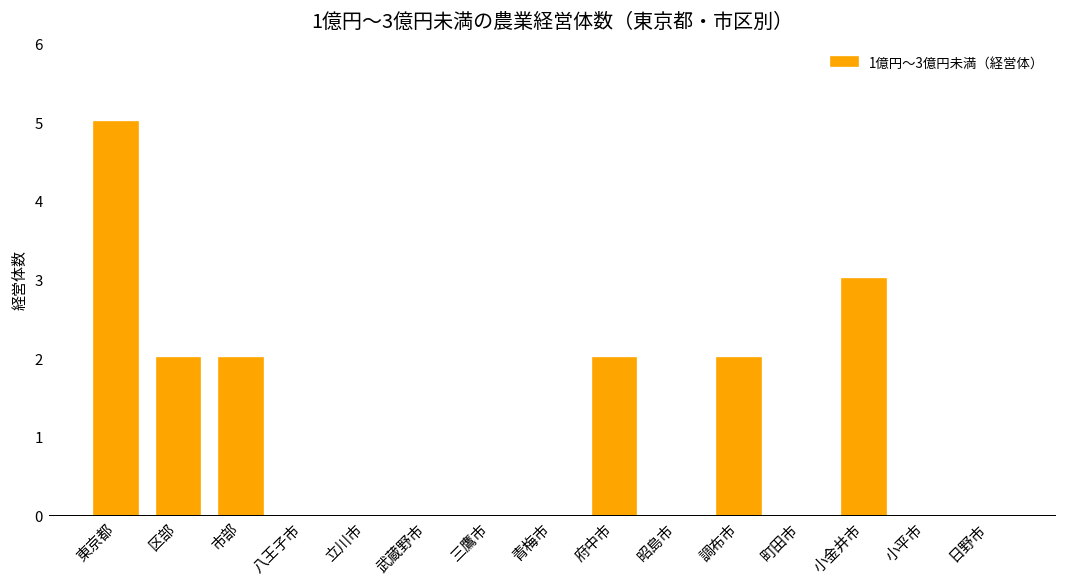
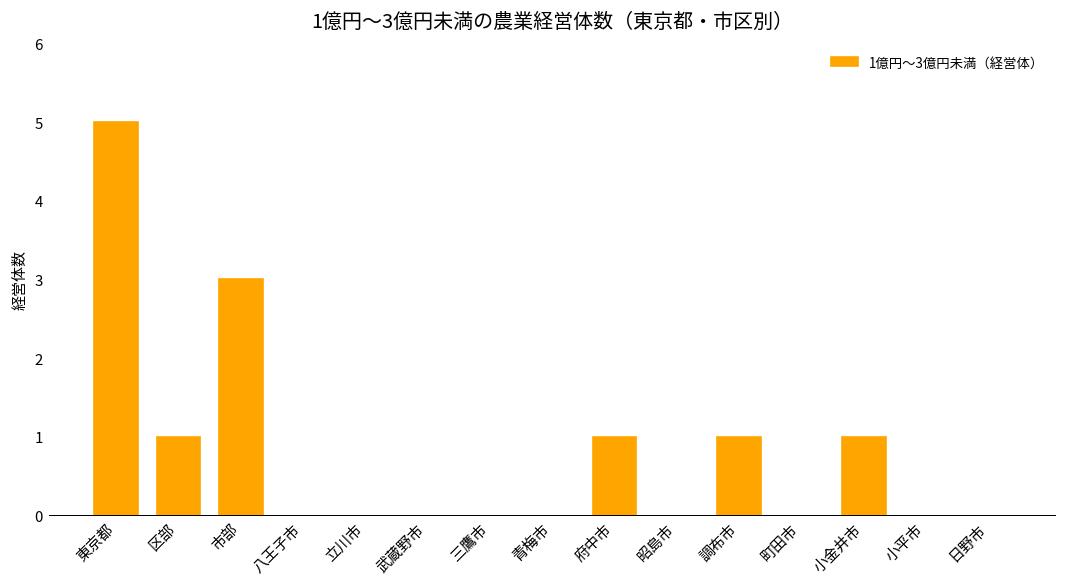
  {
    "東京都": 5,
-   "区部": 2,
-   "市部": 2,
+   "区部": 1,
+   "市部": 3,
    "八王子市": 0,
    "立川市": 0,
    "武蔵野市": 0,
    "三鷹市": 0,
    "青梅市": 0,
-   "府中市": 2,
+   "府中市": 1,
    "昭島市": 0,
-   "調布市": 2,
+   "調布市": 1,
    "町田市": 0,
-   "小金井市": 3,
+   "小金井市": 1,
    "小平市": 0,
    "日野市": 0
  }
